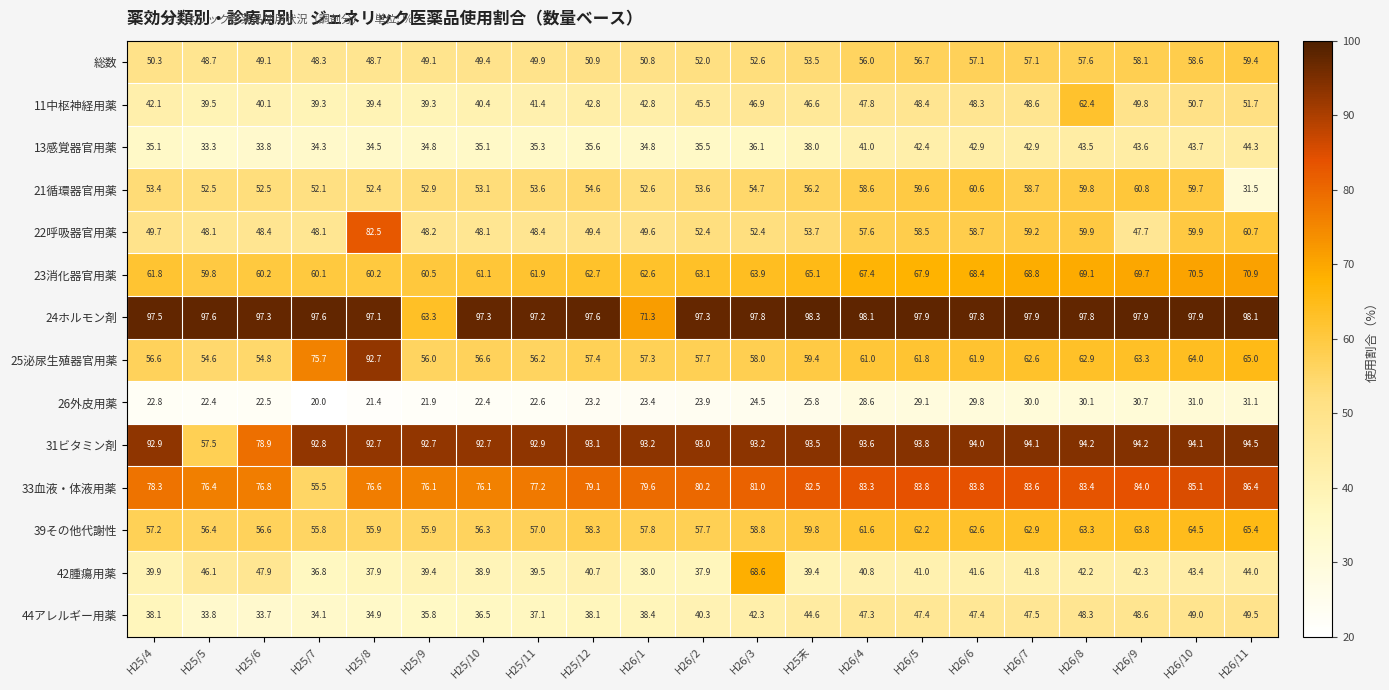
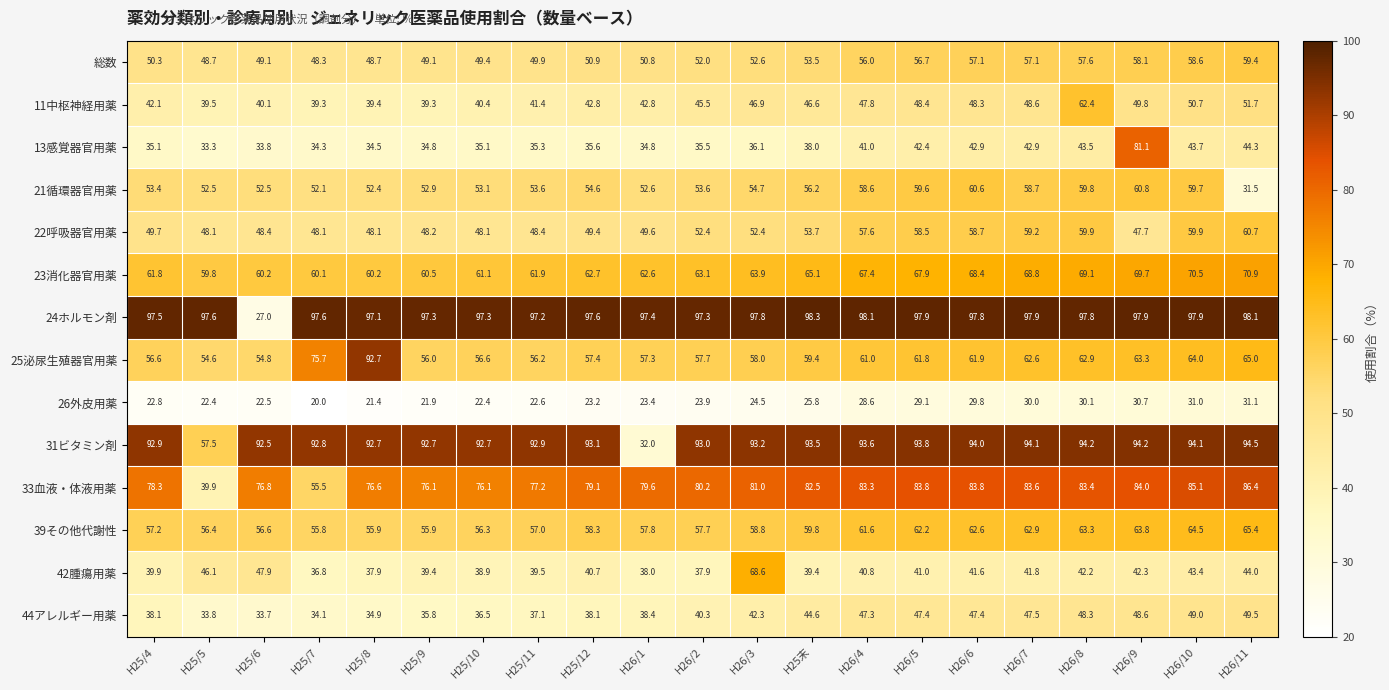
  {
    "13感覚器官用薬": {
      "H25/4": 35.1,
      "H25/5": 33.3,
      "H25/6": 33.8,
      "H25/7": 34.3,
      "H25/8": 34.5,
      "H25/9": 34.8,
      "H25/10": 35.1,
      "H25/11": 35.3,
      "H25/12": 35.6,
      "H26/1": 34.8,
      "H26/2": 35.5,
      "H26/3": 36.1,
      "H25末": 38.0,
      "H26/4": 41.0,
      "H26/5": 42.4,
      "H26/6": 42.9,
      "H26/7": 42.9,
      "H26/8": 43.5,
-     "H26/9": 43.6,
+     "H26/9": 81.1,
      "H26/10": 43.7,
      "H26/11": 44.3
    },
    "22呼吸器官用薬": {
      "H25/4": 49.7,
      "H25/5": 48.1,
      "H25/6": 48.4,
      "H25/7": 48.1,
-     "H25/8": 82.5,
+     "H25/8": 48.1,
      "H25/9": 48.2,
      "H25/10": 48.1,
      "H25/11": 48.4,
      "H25/12": 49.4,
      "H26/1": 49.6,
      "H26/2": 52.4,
      "H26/3": 52.4,
      "H25末": 53.7,
      "H26/4": 57.6,
      "H26/5": 58.5,
      "H26/6": 58.7,
      "H26/7": 59.2,
      "H26/8": 59.9,
      "H26/9": 47.7,
      "H26/10": 59.9,
      "H26/11": 60.7
    },
    "24ホルモン剤": {
      "H25/4": 97.5,
      "H25/5": 97.6,
-     "H25/6": 97.3,
+     "H25/6": 27.0,
      "H25/7": 97.6,
      "H25/8": 97.1,
-     "H25/9": 63.3,
+     "H25/9": 97.3,
      "H25/10": 97.3,
      "H25/11": 97.2,
      "H25/12": 97.6,
-     "H26/1": 71.3,
+     "H26/1": 97.4,
      "H26/2": 97.3,
      "H26/3": 97.8,
      "H25末": 98.3,
      "H26/4": 98.1,
      "H26/5": 97.9,
      "H26/6": 97.8,
      "H26/7": 97.9,
      "H26/8": 97.8,
      "H26/9": 97.9,
      "H26/10": 97.9,
      "H26/11": 98.1
    },
    "31ビタミン剤": {
      "H25/4": 92.9,
      "H25/5": 57.5,
-     "H25/6": 78.9,
+     "H25/6": 92.5,
      "H25/7": 92.8,
      "H25/8": 92.7,
      "H25/9": 92.7,
      "H25/10": 92.7,
      "H25/11": 92.9,
      "H25/12": 93.1,
-     "H26/1": 93.2,
+     "H26/1": 32.0,
      "H26/2": 93.0,
      "H26/3": 93.2,
      "H25末": 93.5,
      "H26/4": 93.6,
      "H26/5": 93.8,
      "H26/6": 94.0,
      "H26/7": 94.1,
      "H26/8": 94.2,
      "H26/9": 94.2,
      "H26/10": 94.1,
      "H26/11": 94.5
    },
    "33血液・体液用薬": {
      "H25/4": 78.3,
-     "H25/5": 76.4,
+     "H25/5": 39.9,
      "H25/6": 76.8,
      "H25/7": 55.5,
      "H25/8": 76.6,
      "H25/9": 76.1,
      "H25/10": 76.1,
      "H25/11": 77.2,
      "H25/12": 79.1,
      "H26/1": 79.6,
      "H26/2": 80.2,
      "H26/3": 81.0,
      "H25末": 82.5,
      "H26/4": 83.3,
      "H26/5": 83.8,
      "H26/6": 83.8,
      "H26/7": 83.6,
      "H26/8": 83.4,
      "H26/9": 84.0,
      "H26/10": 85.1,
      "H26/11": 86.4
    }
  }
